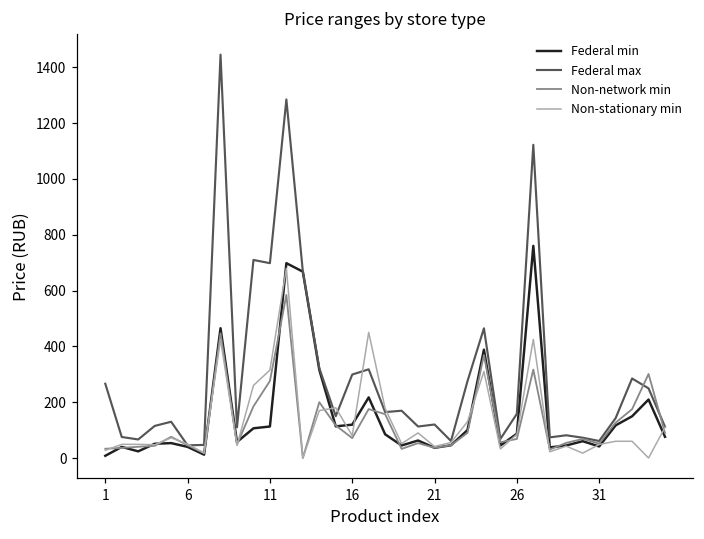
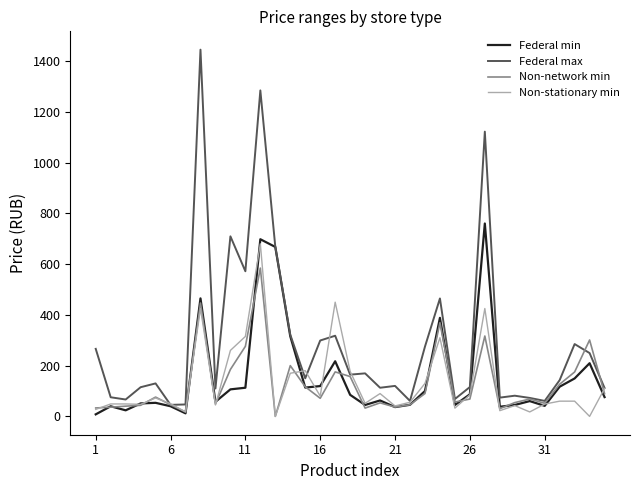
  {
    "Federal min": {
      "1": 10,
      "11": 110,
      "16": 120
    },
    "Federal max": {
      "1": 270,
-     "11": 700,
+     "11": 570,
      "16": 300,
      "21": 120,
-     "26": 160
+     "26": 120
    }
  }
